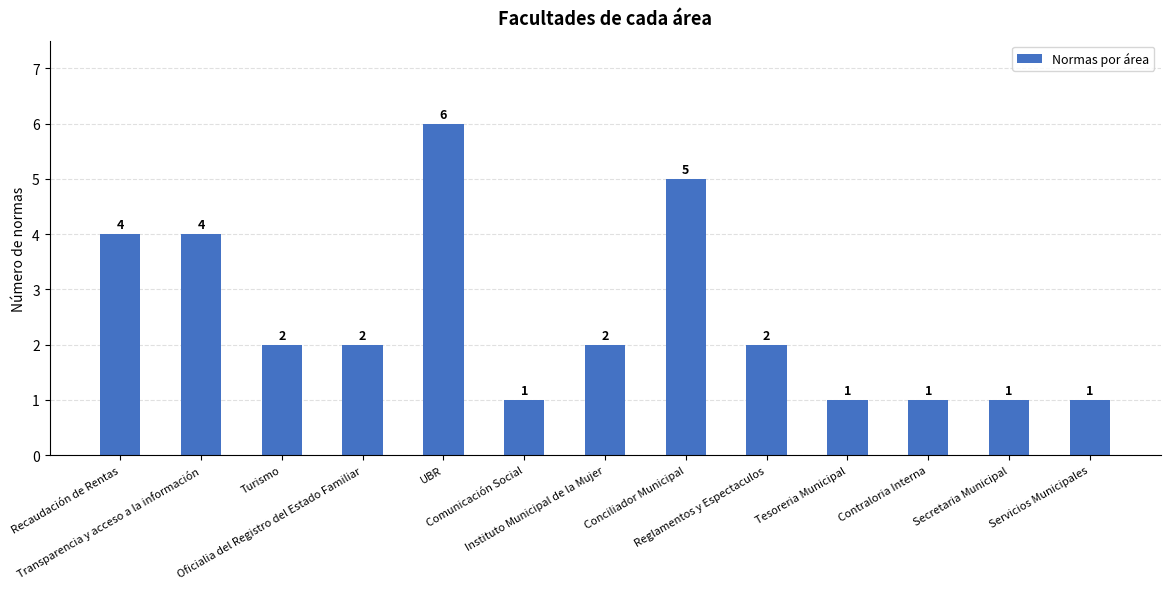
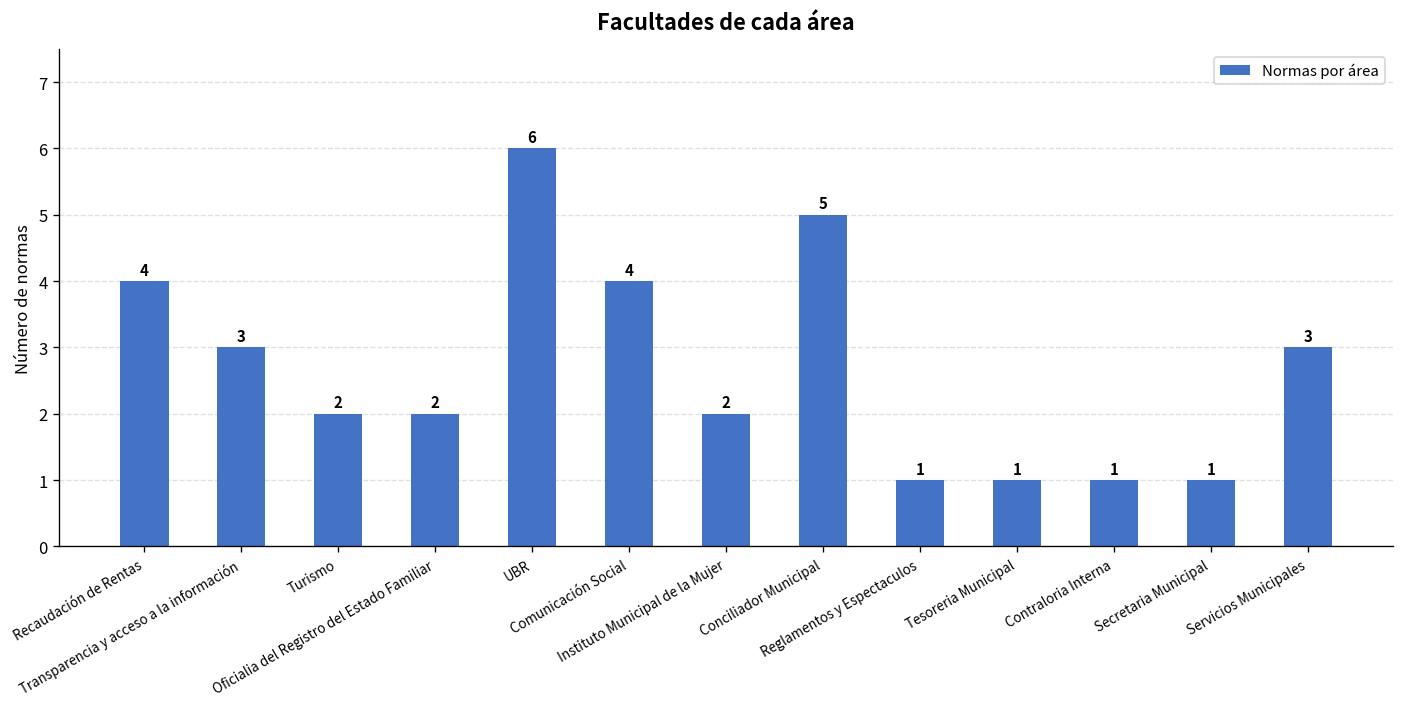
  {
    "Recaudación de Rentas": 4,
-   "Transparencia y acceso a la información": 4,
+   "Transparencia y acceso a la información": 3,
    "Turismo": 2,
    "Oficialia del Registro del Estado Familiar": 2,
    "UBR": 6,
-   "Comunicación Social": 1,
+   "Comunicación Social": 4,
    "Instituto Municipal de la Mujer": 2,
    "Conciliador Municipal": 5,
-   "Reglamentos y Espectaculos": 2,
+   "Reglamentos y Espectaculos": 1,
    "Tesoreria Municipal": 1,
    "Contraloria Interna": 1,
    "Secretaria Municipal": 1,
-   "Servicios Municipales": 1
+   "Servicios Municipales": 3
  }
